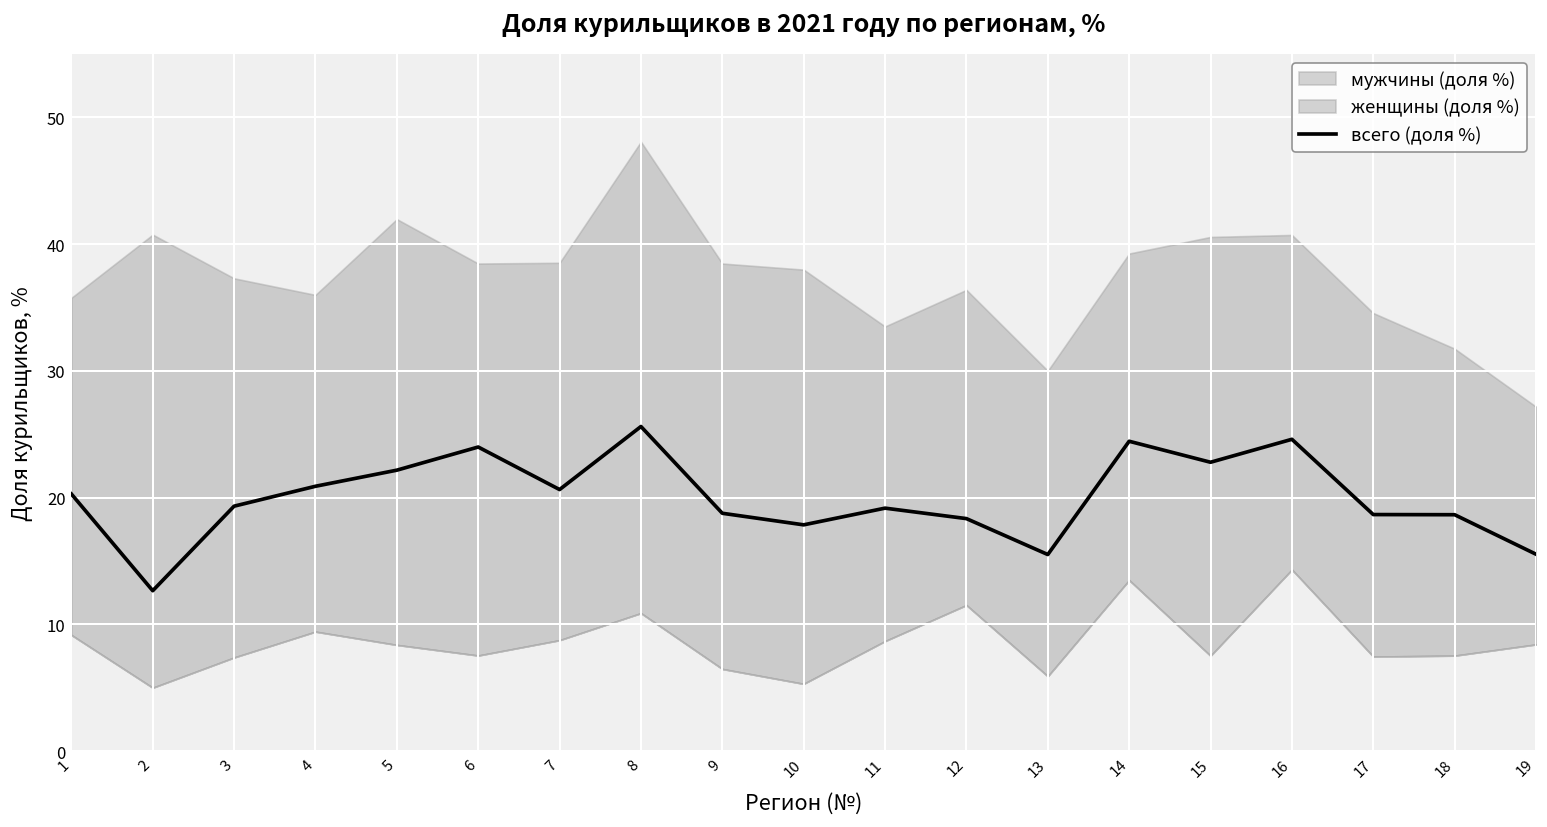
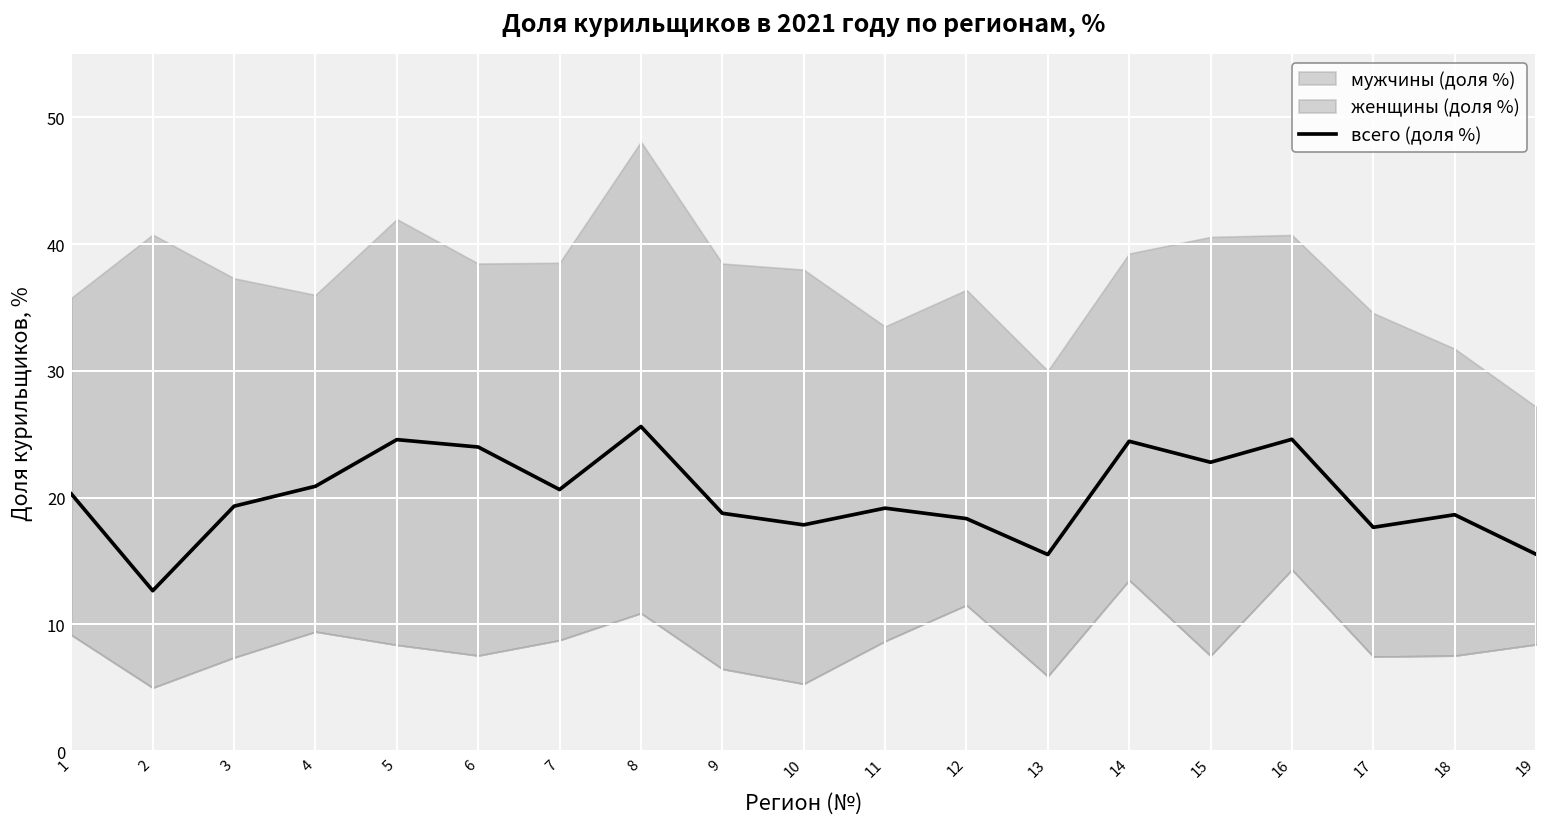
  {
    "всего (доля %)": {
      "1": 20.3,
      "2": 12.7,
      "3": 19.3,
      "4": 20.9,
-     "5": 22.2,
+     "5": 24.6,
      "6": 24.0,
      "7": 20.6,
      "8": 25.6,
      "9": 18.8,
      "10": 17.9,
      "11": 19.2,
      "12": 18.3,
      "13": 15.5,
      "14": 24.4,
      "15": 22.8,
      "16": 24.6,
-     "17": 18.7,
+     "17": 17.7,
      "18": 18.7,
      "19": 15.5
    }
  }
